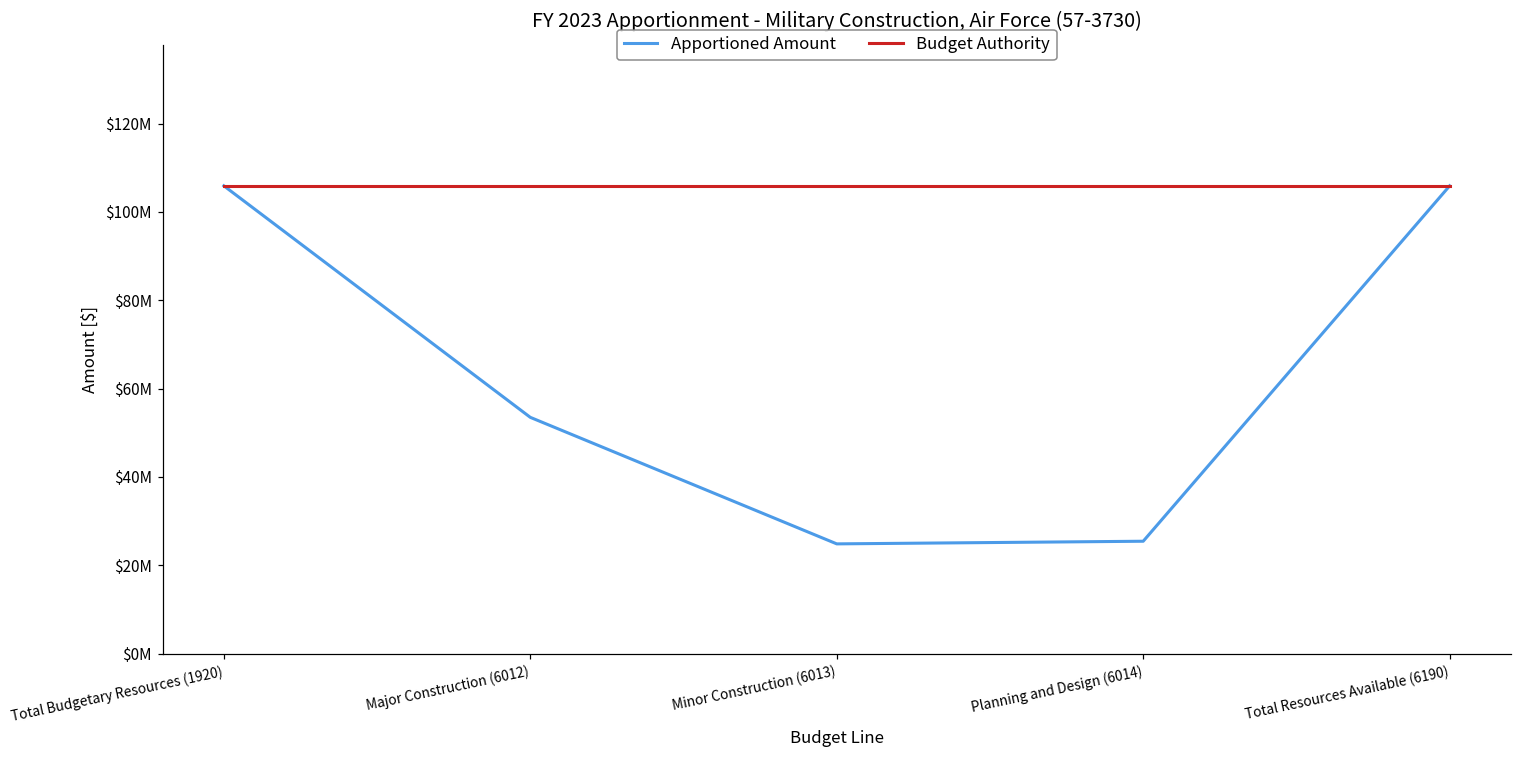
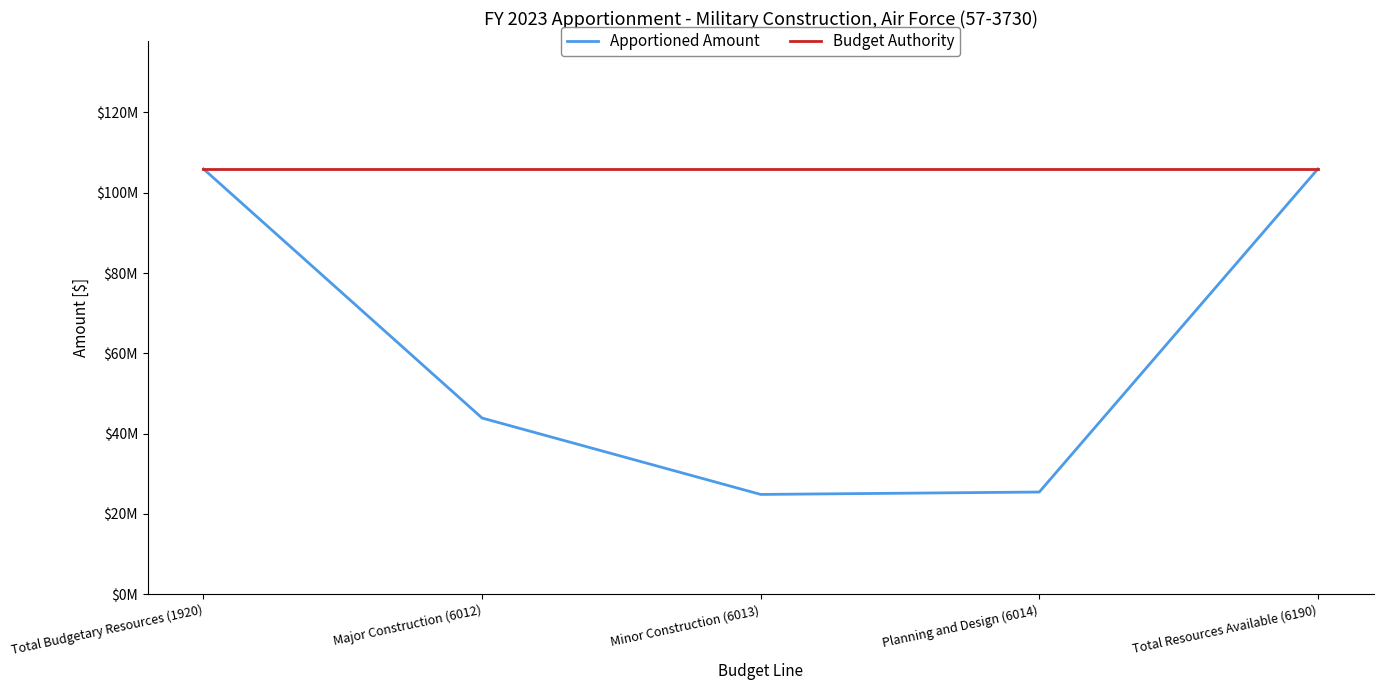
  {
    "Apportioned Amount": {
-     "Major Construction (6012)": "$54000000",
+     "Major Construction (6012)": "$44000000",
      "Minor Construction (6013)": "$25000000",
      "Planning and Design (6014)": "$25000000"
    },
    "Budget Authority": {
      "Major Construction (6012)": "$106000000",
      "Minor Construction (6013)": "$106000000",
      "Planning and Design (6014)": "$106000000"
    }
  }
